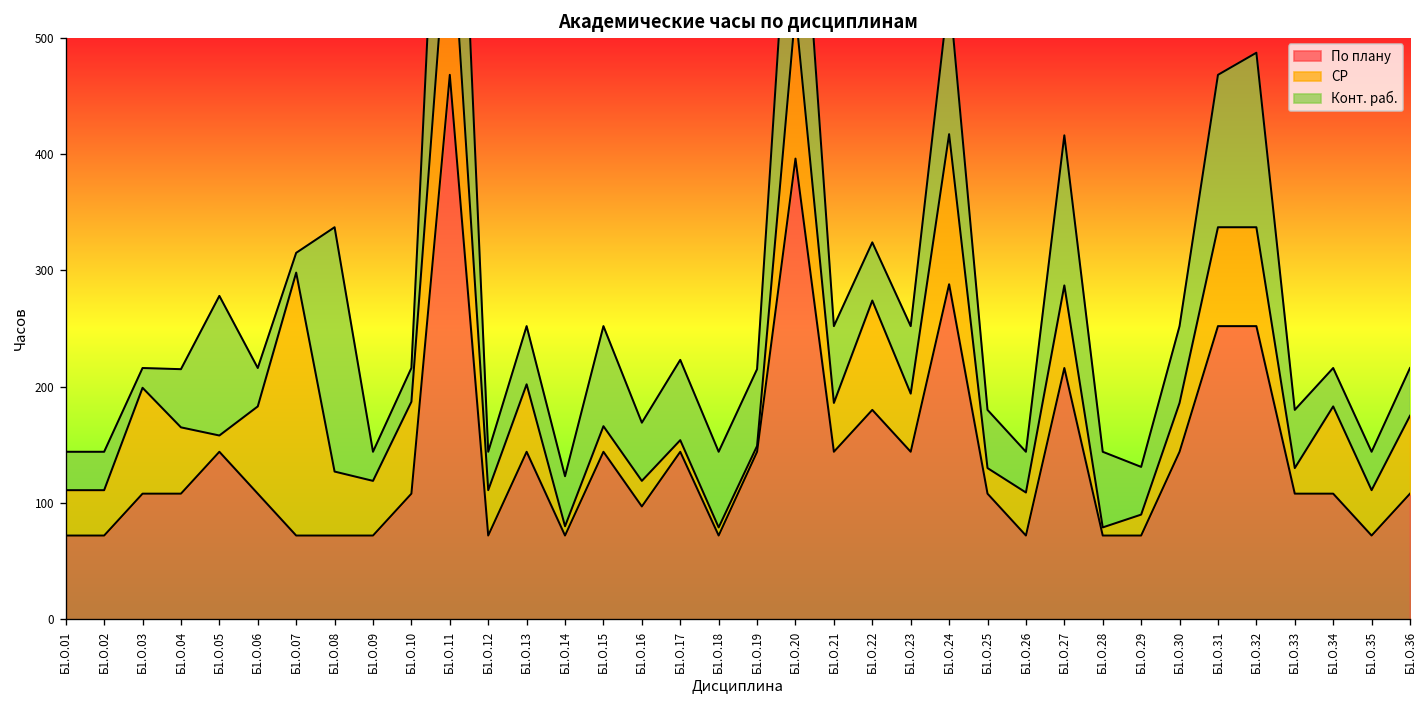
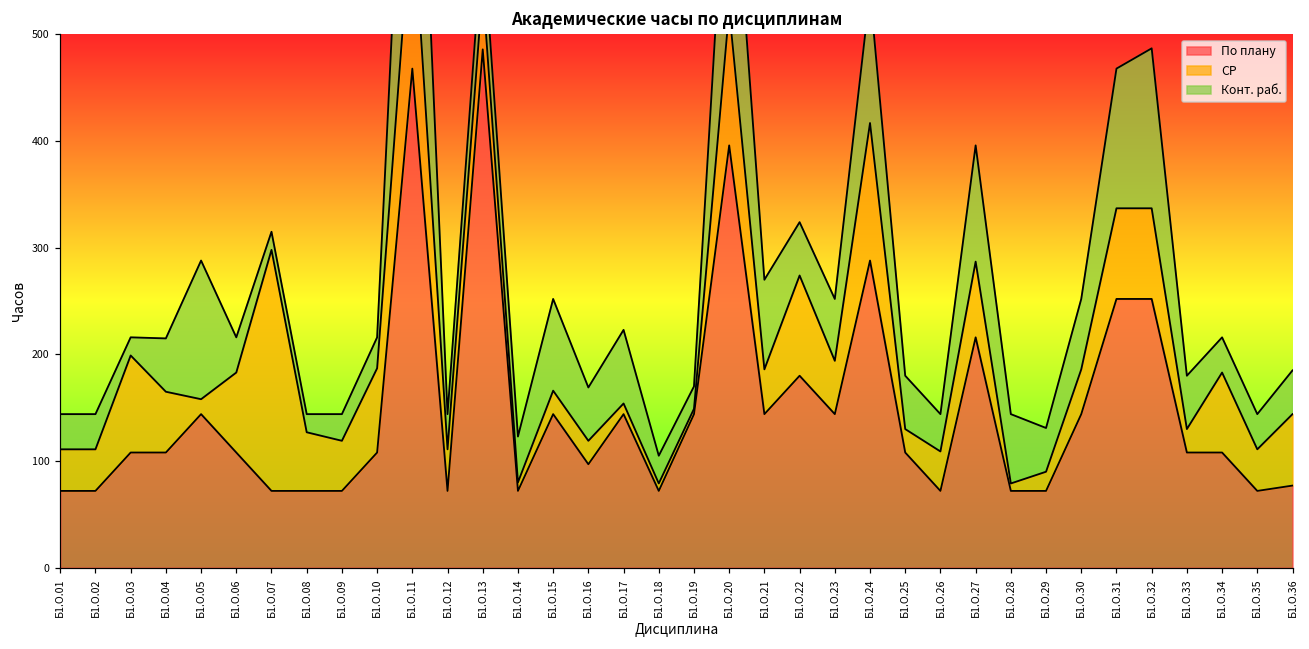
  {
    "По плану": {
      "Б1.О.01": 70,
      "Б1.О.02": 70,
      "Б1.О.03": 110,
      "Б1.О.04": 110,
      "Б1.О.05": 140,
      "Б1.О.06": 110,
      "Б1.О.07": 70,
      "Б1.О.08": 70,
      "Б1.О.09": 70,
      "Б1.О.10": 110,
      "Б1.О.11": 470,
      "Б1.О.12": 70,
-     "Б1.О.13": 140,
+     "Б1.О.13": 490,
      "Б1.О.14": 70,
      "Б1.О.15": 140,
      "Б1.О.16": 100,
      "Б1.О.17": 140,
      "Б1.О.18": 70,
      "Б1.О.19": 140,
      "Б1.О.20": 400,
      "Б1.О.21": 140,
      "Б1.О.22": 180,
      "Б1.О.23": 140,
      "Б1.О.24": 290,
      "Б1.О.25": 110,
      "Б1.О.26": 70,
      "Б1.О.27": 220,
      "Б1.О.28": 70,
      "Б1.О.29": 70,
      "Б1.О.30": 140,
      "Б1.О.31": 250,
      "Б1.О.32": 250,
      "Б1.О.33": 110,
      "Б1.О.34": 110,
      "Б1.О.35": 70,
-     "Б1.О.36": 110
+     "Б1.О.36": 80
    },
    "СР": {
      "Б1.О.01": 40,
      "Б1.О.02": 40,
      "Б1.О.03": 90,
      "Б1.О.04": 60,
      "Б1.О.05": 10,
      "Б1.О.06": 80,
      "Б1.О.07": 230,
      "Б1.О.08": 60,
      "Б1.О.09": 50,
      "Б1.О.10": 80,
      "Б1.О.12": 40,
      "Б1.О.14": 10,
      "Б1.О.15": 20,
      "Б1.О.16": 20,
      "Б1.О.17": 10,
      "Б1.О.18": 10,
      "Б1.О.19": 10,
      "Б1.О.21": 40,
      "Б1.О.22": 90,
      "Б1.О.23": 50,
      "Б1.О.24": 130,
      "Б1.О.25": 20,
      "Б1.О.26": 40,
      "Б1.О.27": 70,
      "Б1.О.28": 10,
      "Б1.О.29": 20,
      "Б1.О.30": 40,
      "Б1.О.31": 90,
      "Б1.О.32": 90,
      "Б1.О.33": 20,
      "Б1.О.34": 80,
      "Б1.О.35": 40,
      "Б1.О.36": 70
    },
    "Конт. раб.": {
      "Б1.О.01": 30,
      "Б1.О.02": 30,
      "Б1.О.03": 20,
      "Б1.О.04": 50,
-     "Б1.О.05": 120,
+     "Б1.О.05": 130,
      "Б1.О.06": 30,
      "Б1.О.07": 20,
-     "Б1.О.08": 210,
+     "Б1.О.08": 20,
      "Б1.О.09": 30,
      "Б1.О.10": 30,
      "Б1.О.12": 30,
      "Б1.О.14": 40,
      "Б1.О.15": 90,
      "Б1.О.16": 50,
      "Б1.О.17": 70,
-     "Б1.О.18": 70,
-     "Б1.О.19": 70,
-     "Б1.О.21": 70,
+     "Б1.О.18": 30,
+     "Б1.О.19": 20,
+     "Б1.О.21": 80,
      "Б1.О.22": 50,
      "Б1.О.23": 60,
      "Б1.О.25": 50,
      "Б1.О.26": 40,
-     "Б1.О.27": 130,
+     "Б1.О.27": 110,
      "Б1.О.28": 70,
      "Б1.О.29": 40,
      "Б1.О.30": 70,
      "Б1.О.31": 130,
      "Б1.О.32": 150,
      "Б1.О.33": 50,
      "Б1.О.34": 30,
      "Б1.О.35": 30,
      "Б1.О.36": 40
    }
  }
